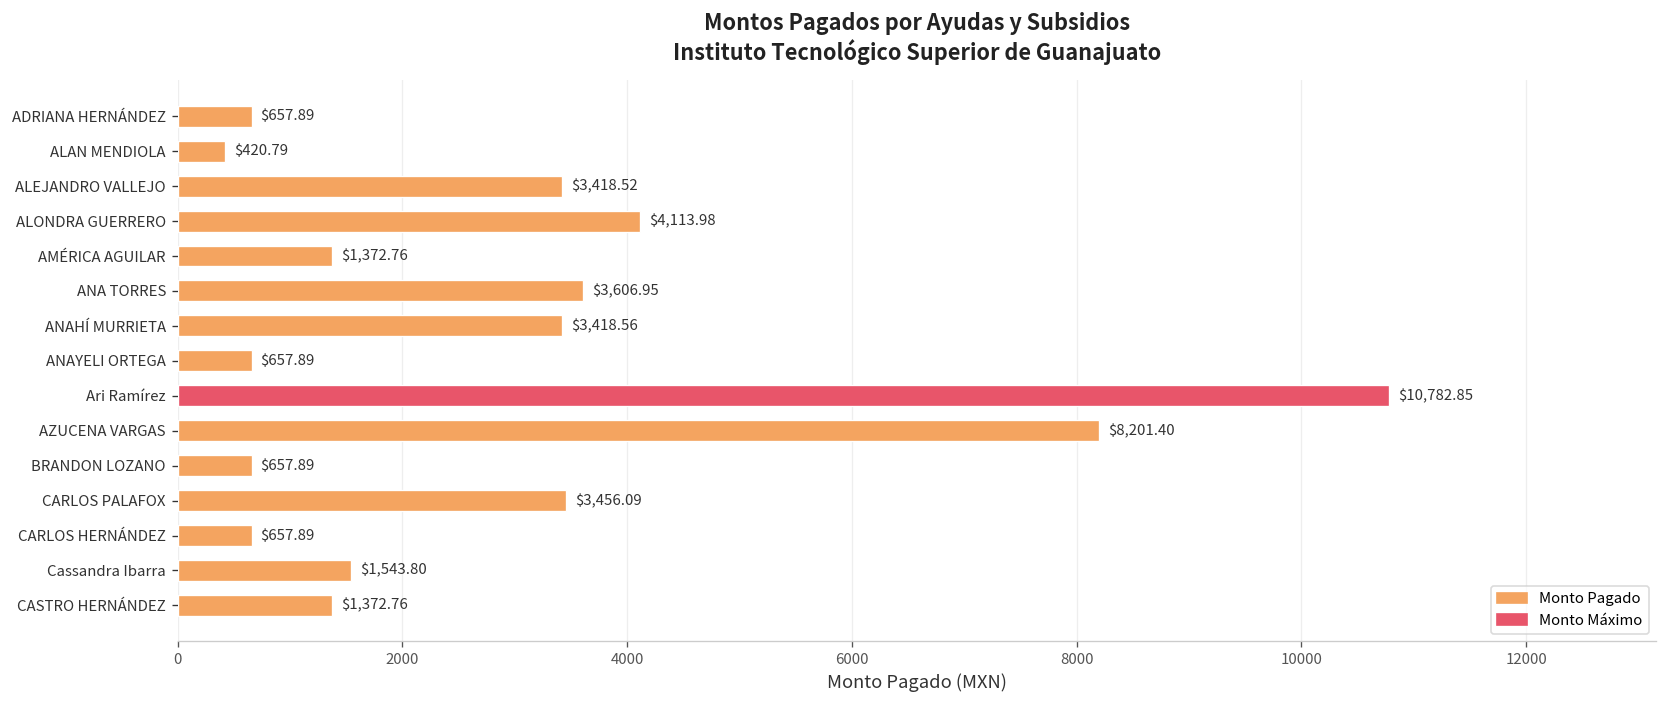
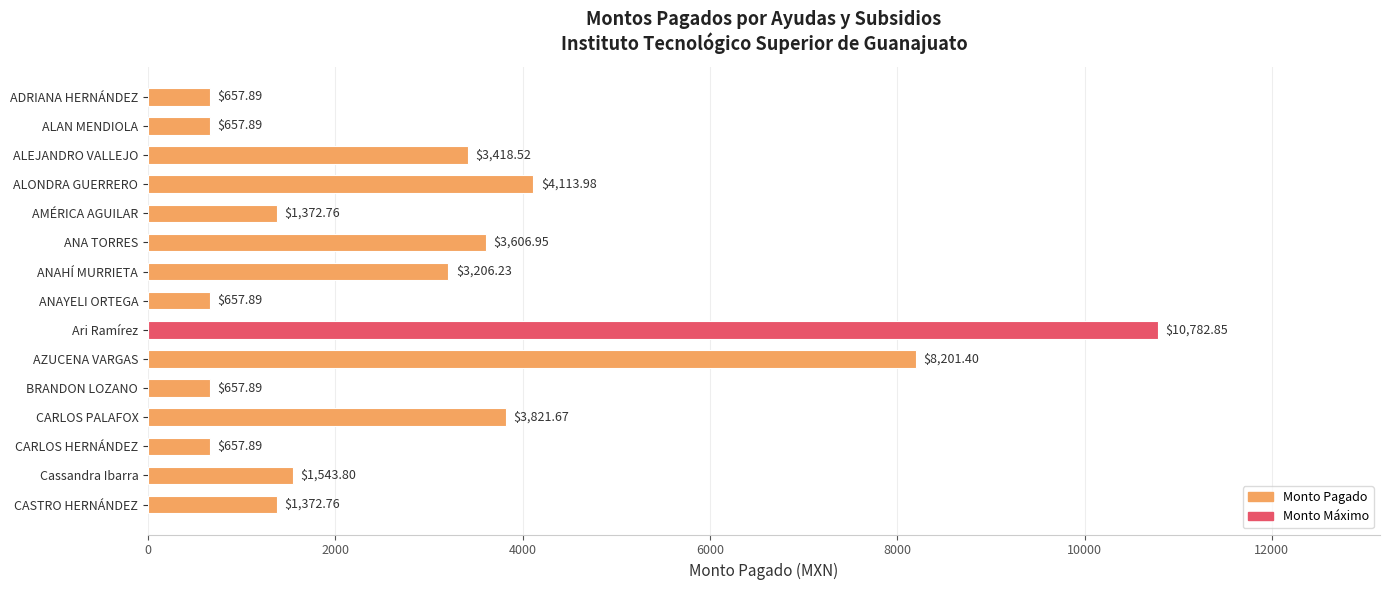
  {
    "ADRIANA HERNÁNDEZ": "$657.89",
-   "ALAN MENDIOLA": "$420.79",
+   "ALAN MENDIOLA": "$657.89",
    "ALEJANDRO VALLEJO": "$3,418.52",
    "ALONDRA GUERRERO": "$4,113.98",
    "AMÉRICA AGUILAR": "$1,372.76",
    "ANA TORRES": "$3,606.95",
-   "ANAHÍ MURRIETA": "$3,418.56",
+   "ANAHÍ MURRIETA": "$3,206.23",
    "ANAYELI ORTEGA": "$657.89",
    "Ari Ramírez": "$10,782.85",
    "AZUCENA VARGAS": "$8,201.40",
    "BRANDON LOZANO": "$657.89",
-   "CARLOS PALAFOX": "$3,456.09",
+   "CARLOS PALAFOX": "$3,821.67",
    "CARLOS HERNÁNDEZ": "$657.89",
    "Cassandra Ibarra": "$1,543.80",
    "CASTRO HERNÁNDEZ": "$1,372.76"
  }
